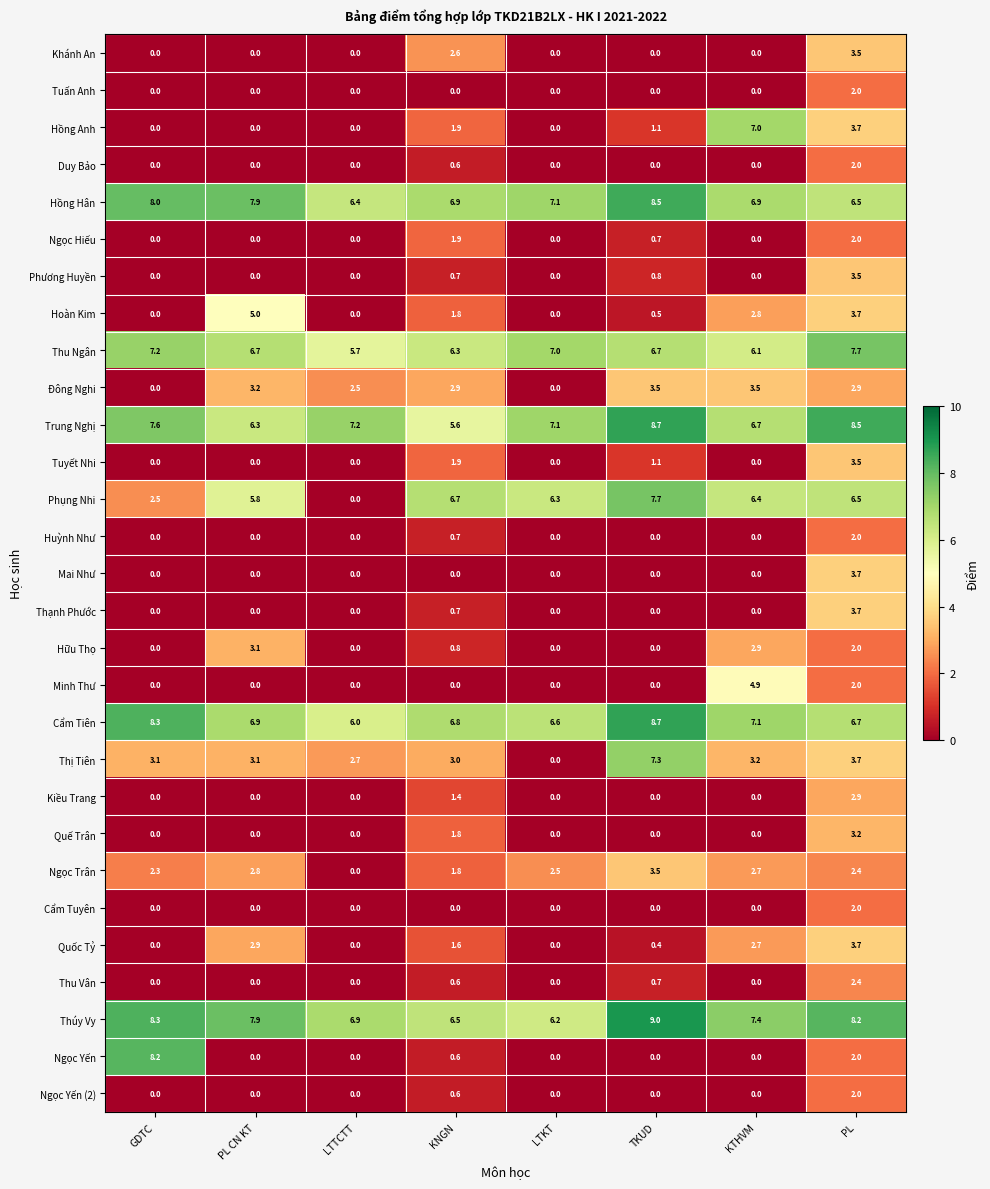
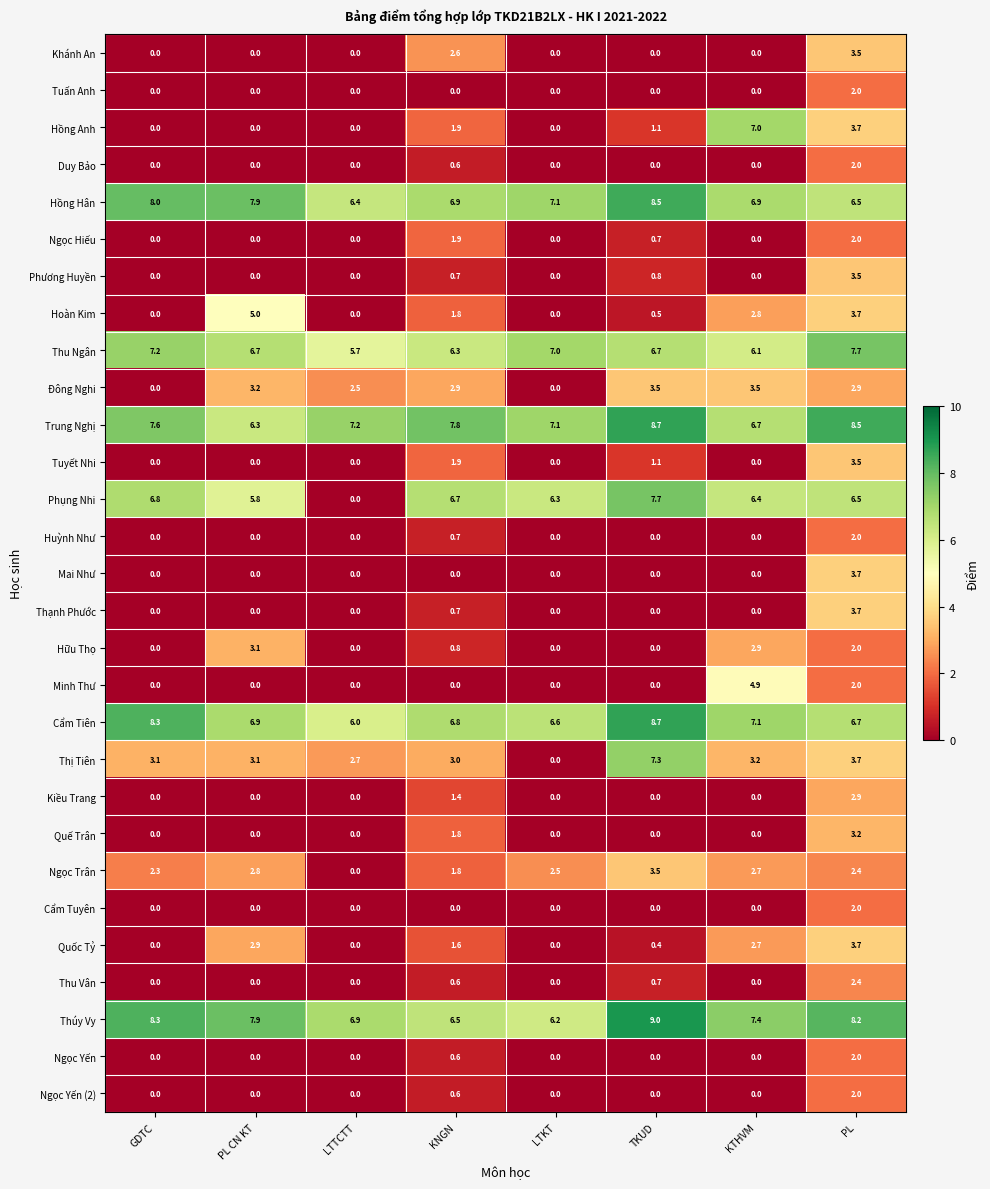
  {
    "Trung Nghị": {
      "GDTC": 7.6,
      "PL CN KT": 6.3,
      "LTTCTT": 7.2,
-     "KNGN": 5.6,
+     "KNGN": 7.8,
      "LTKT": 7.1,
      "TKUD": 8.7,
      "KTHVM": 6.7,
      "PL": 8.5
    },
    "Phụng Nhi": {
-     "GDTC": 2.5,
+     "GDTC": 6.8,
      "PL CN KT": 5.8,
      "LTTCTT": 0.0,
      "KNGN": 6.7,
      "LTKT": 6.3,
      "TKUD": 7.7,
      "KTHVM": 6.4,
      "PL": 6.5
    },
    "Ngọc Yến": {
-     "GDTC": 8.2,
+     "GDTC": 0.0,
      "PL CN KT": 0.0,
      "LTTCTT": 0.0,
      "KNGN": 0.6,
      "LTKT": 0.0,
      "TKUD": 0.0,
      "KTHVM": 0.0,
      "PL": 2.0
    }
  }
